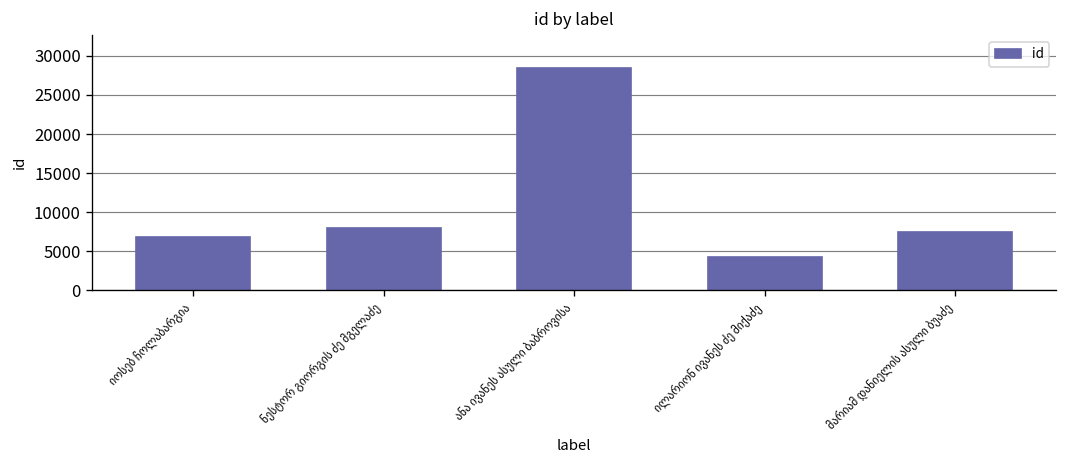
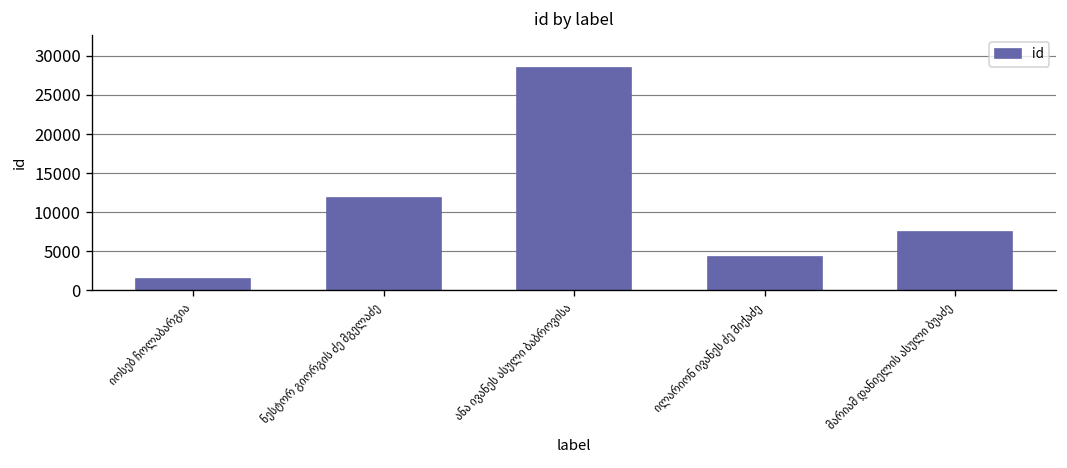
  {
-   "იოსებ ჩოლაბარგია": 7000,
-   "ნესტორ გიორგის ძე მგელაძე": 8000,
+   "იოსებ ჩოლაბარგია": 1000,
+   "ნესტორ გიორგის ძე მგელაძე": 12000,
    "ანა ივანეს ასული ბაბროვისა": 28000,
    "ილარიონ ივანეს ძე მიქაძე": 4000,
    "მარიამ დანიელის ასული ბუაძე": 8000
  }
